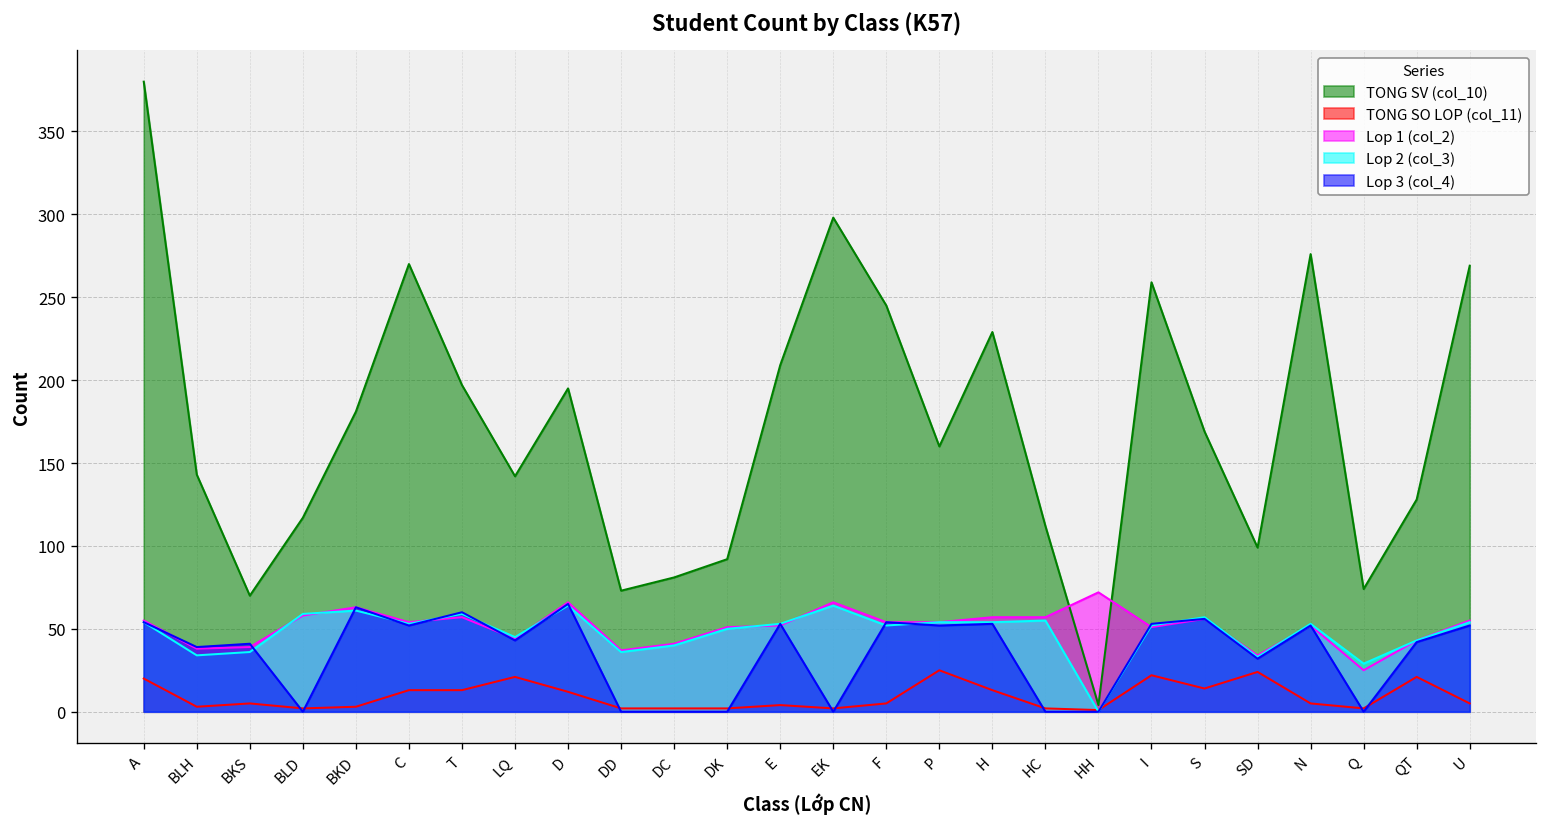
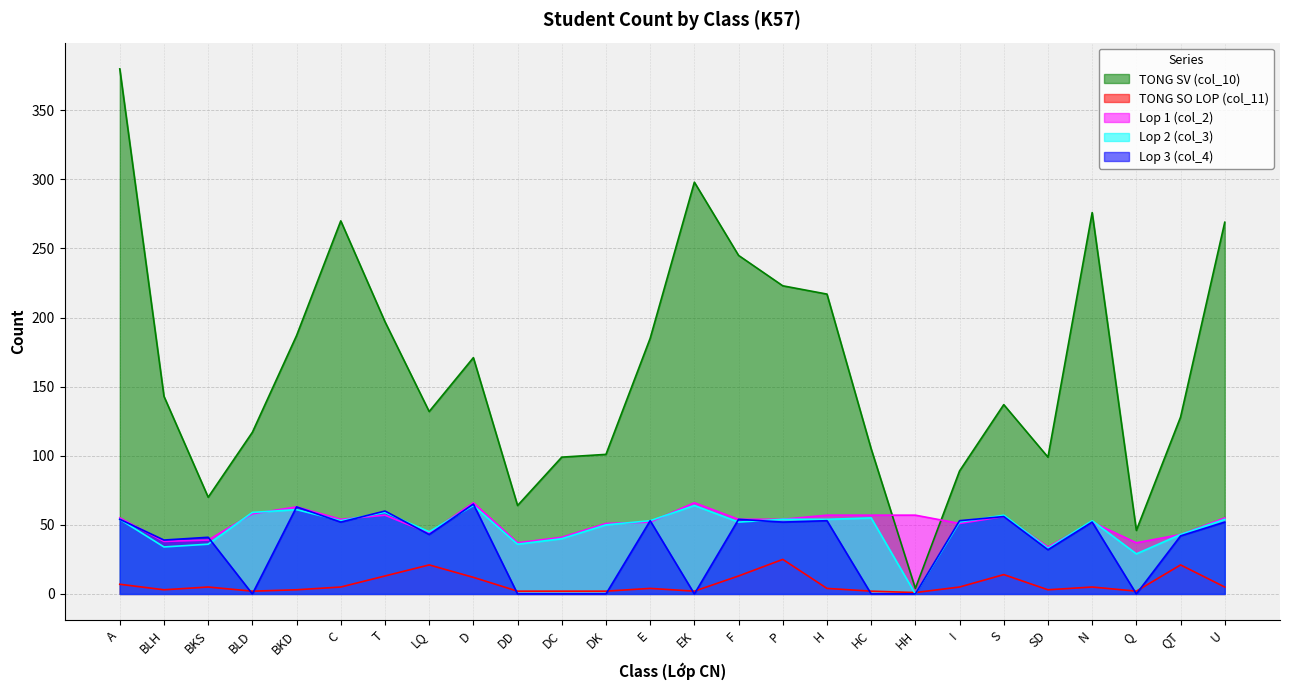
  {
    "TONG SV (col_10)": {
      "A": 380,
      "BLH": 143,
      "BKS": 70,
      "BLD": 117,
-     "BKD": 181,
+     "BKD": 187,
      "C": 270,
      "T": 197,
-     "LQ": 142,
-     "D": 195,
-     "DD": 73,
-     "DC": 81,
-     "DK": 92,
-     "E": 209,
+     "LQ": 132,
+     "D": 171,
+     "DD": 64,
+     "DC": 99,
+     "DK": 101,
+     "E": 185,
      "EK": 298,
      "F": 245,
-     "P": 160,
-     "H": 229,
-     "HC": 112,
+     "P": 223,
+     "H": 217,
+     "HC": 105,
      "HH": 4,
-     "I": 259,
-     "S": 169,
+     "I": 89,
+     "S": 137,
      "SD": 99,
      "N": 276,
-     "Q": 74,
+     "Q": 46,
      "QT": 128,
      "U": 269
    },
    "TONG SO LOP (col_11)": {
-     "A": 20,
+     "A": 7,
      "BLH": 3,
      "BKS": 5,
      "BLD": 2,
      "BKD": 3,
-     "C": 13,
+     "C": 5,
      "T": 13,
      "LQ": 21,
      "D": 12,
      "DD": 2,
      "DC": 2,
      "DK": 2,
      "E": 4,
      "EK": 2,
-     "F": 5,
+     "F": 13,
      "P": 25,
-     "H": 13,
+     "H": 4,
      "HC": 2,
-     "I": 22,
+     "I": 5,
      "S": 14,
-     "SD": 24,
+     "SD": 3,
      "N": 5,
      "Q": 2,
      "QT": 21,
      "U": 5
    },
    "Lop 1 (col_2)": {
      "BKS": 39,
      "T": 57,
      "EK": 66,
      "H": 57,
      "HC": 57,
-     "HH": 72,
-     "Q": 25
+     "HH": 57,
+     "Q": 37
    },
    "Lop 2 (col_3)": {
      "BLH": 34,
      "BKS": 36,
      "BKD": 61,
      "EK": 64,
      "F": 52,
      "HC": 55,
      "Q": 29
    },
    "Lop 3 (col_4)": {
      "BKS": 41,
      "BLD": 0,
      "DD": 0,
      "DC": 0,
      "DK": 0,
      "EK": 0,
      "P": 52,
      "HC": 0,
      "Q": 0,
      "U": 52
    }
  }
